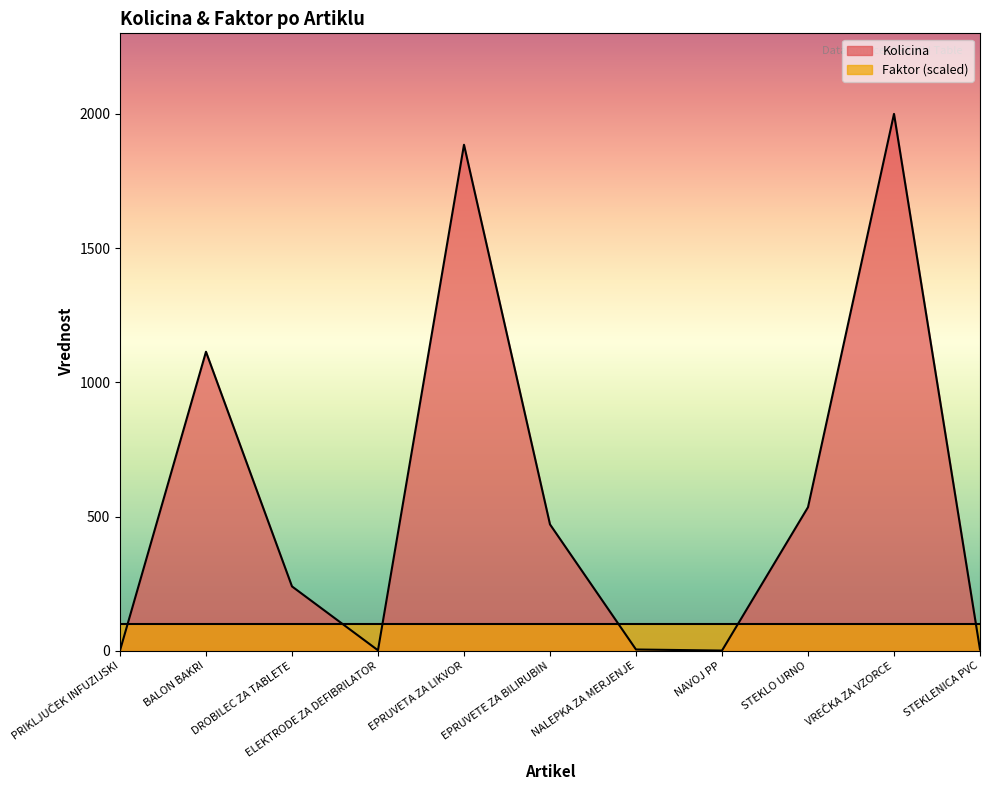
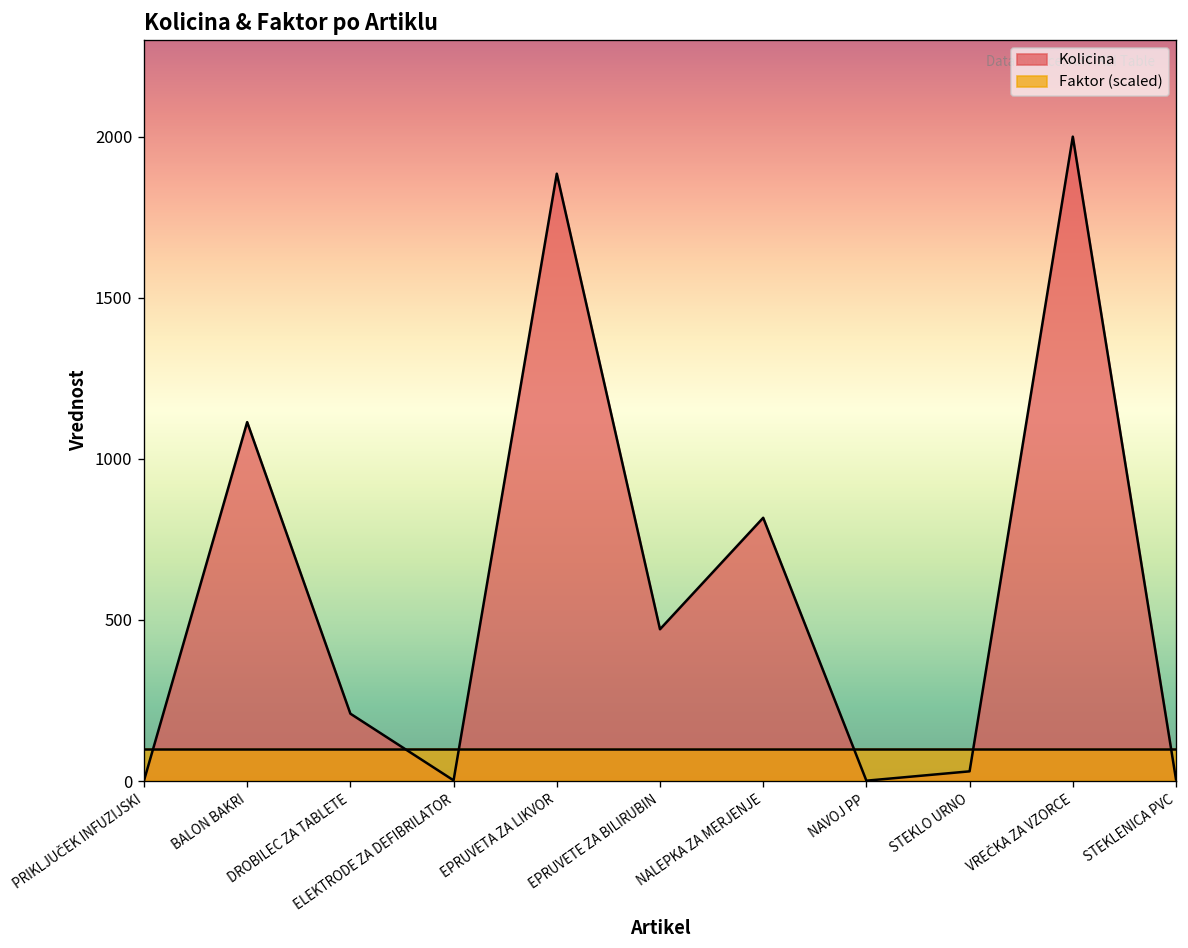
  {
    "Kolicina": {
      "PRIKLJUČEK INFUZIJSKI": 0,
      "BALON BAKRI": 1110,
-     "DROBILEC ZA TABLETE": 240,
+     "DROBILEC ZA TABLETE": 210,
      "ELEKTRODE ZA DEFIBRILATOR": 0,
      "EPRUVETA ZA LIKVOR": 1890,
      "EPRUVETE ZA BILIRUBIN": 470,
-     "NALEPKA ZA MERJENJE": 10,
+     "NALEPKA ZA MERJENJE": 820,
      "NAVOJ PP": 0,
-     "STEKLO URNO": 540,
+     "STEKLO URNO": 30,
      "VREČKA ZA VZORCE": 2000,
      "STEKLENICA PVC": 10
    },
    "Faktor (scaled)": {
      "PRIKLJUČEK INFUZIJSKI": 100,
      "BALON BAKRI": 100,
      "DROBILEC ZA TABLETE": 100,
      "ELEKTRODE ZA DEFIBRILATOR": 100,
      "EPRUVETA ZA LIKVOR": 100,
      "EPRUVETE ZA BILIRUBIN": 100,
      "NALEPKA ZA MERJENJE": 100,
      "NAVOJ PP": 100,
      "STEKLO URNO": 100,
      "VREČKA ZA VZORCE": 100,
      "STEKLENICA PVC": 100
    }
  }
